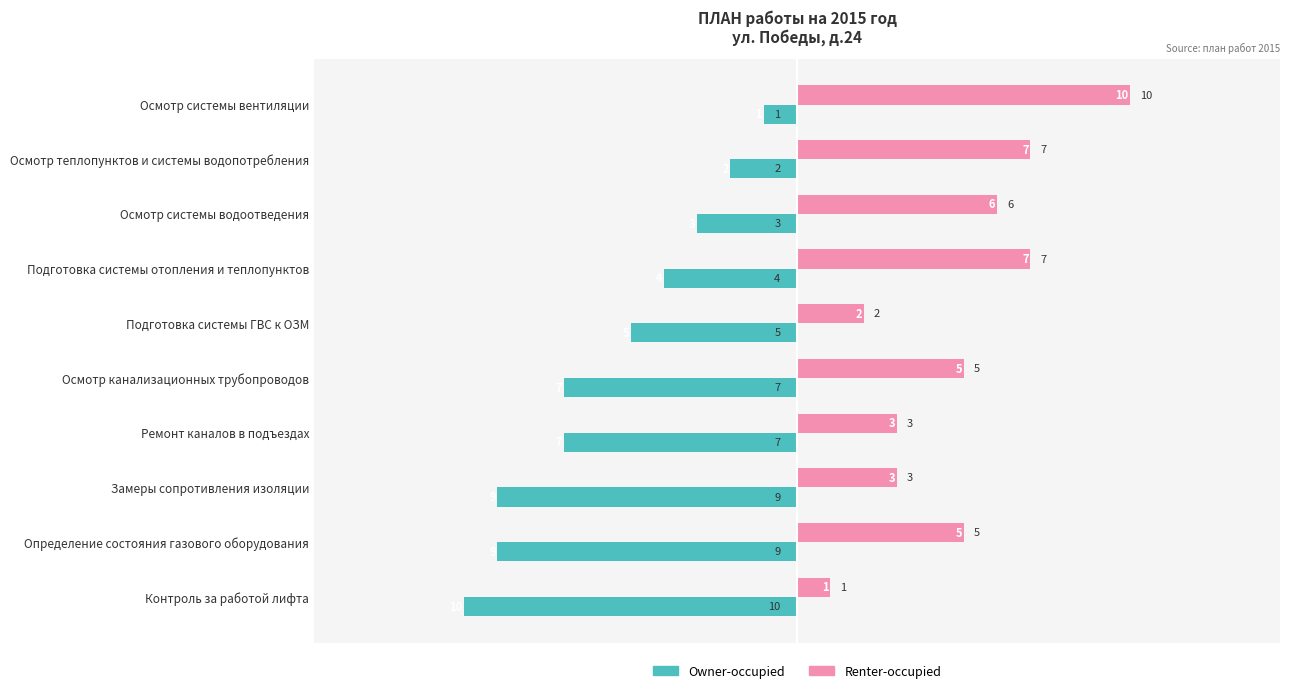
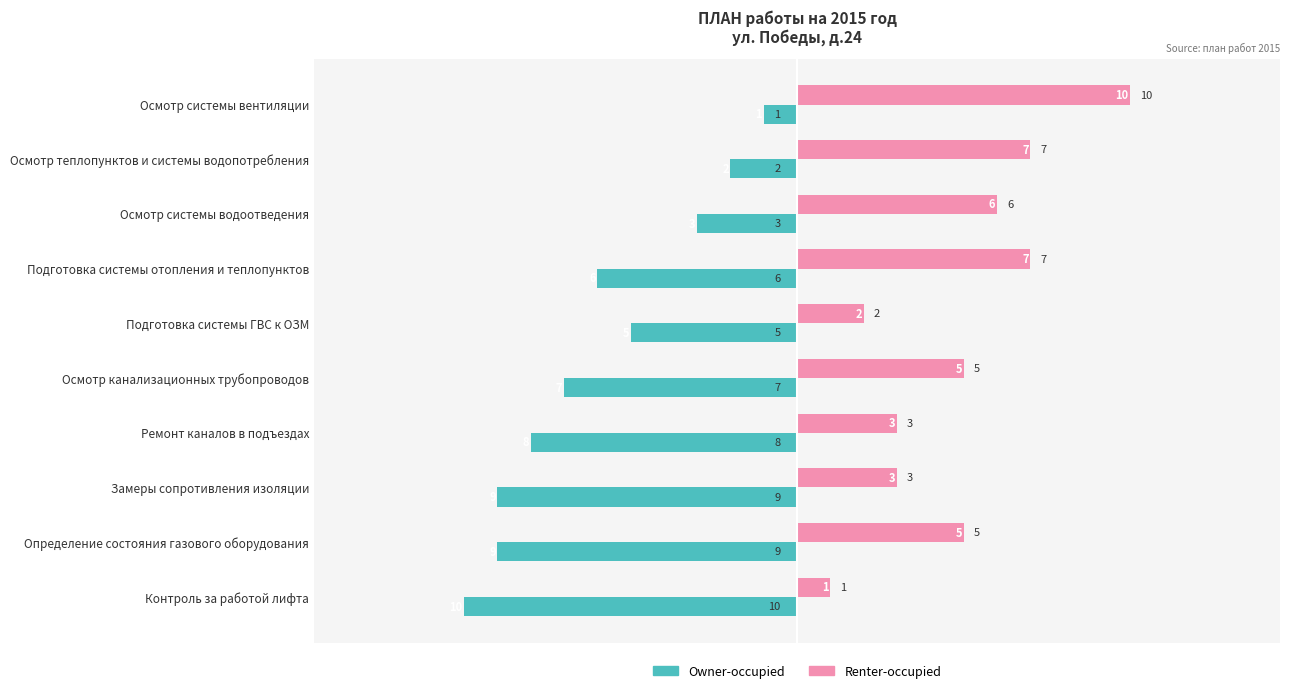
  {
    "Owner-occupied": {
-     "Подготовка системы отопления и теплопунктов": 4,
-     "Ремонт каналов в подъездах": 7
+     "Подготовка системы отопления и теплопунктов": 6,
+     "Ремонт каналов в подъездах": 8
    },
    "Renter-occupied": {
      "Осмотр системы вентиляции": 10,
      "Осмотр теплопунктов и системы водопотребления": 7,
      "Осмотр системы водоотведения": 6,
      "Подготовка системы отопления и теплопунктов": 7,
      "Подготовка системы ГВС к ОЗМ": 2,
      "Осмотр канализационных трубопроводов": 5,
      "Ремонт каналов в подъездах": 3,
      "Замеры сопротивления изоляции": 3,
      "Определение состояния газового оборудования": 5,
      "Контроль за работой лифта": 1
    }
  }
